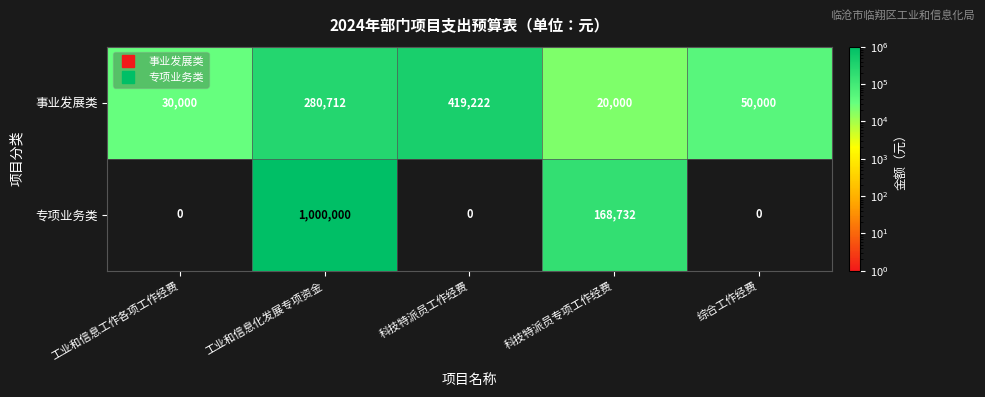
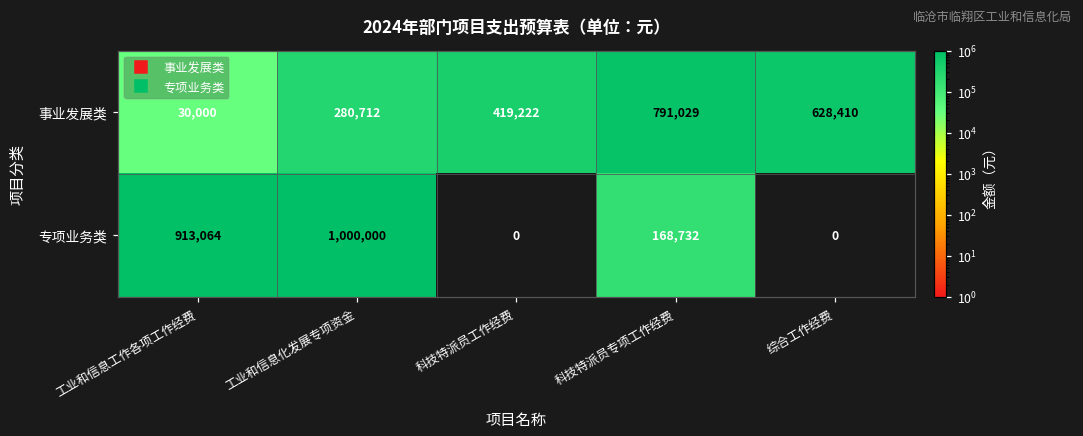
  {
    "事业发展类": {
      "工业和信息工作各项工作经费": "30,000",
      "工业和信息化发展专项资金": "280,712",
      "科技特派员工作经费": "419,222",
-     "科技特派员专项工作经费": "20,000",
-     "综合工作经费": "50,000"
+     "科技特派员专项工作经费": "791,029",
+     "综合工作经费": "628,410"
    },
    "专项业务类": {
-     "工业和信息工作各项工作经费": "0",
+     "工业和信息工作各项工作经费": "913,064",
      "工业和信息化发展专项资金": "1,000,000",
      "科技特派员工作经费": "0",
      "科技特派员专项工作经费": "168,732",
      "综合工作经费": "0"
    }
  }
